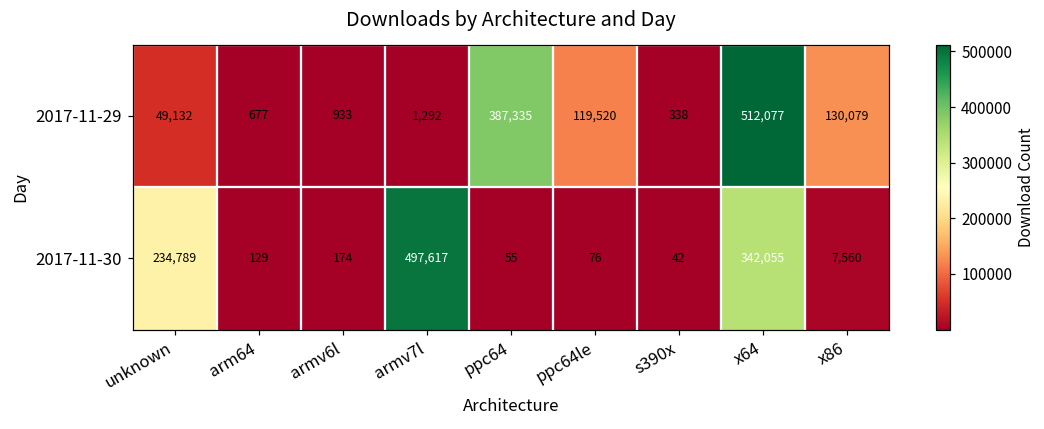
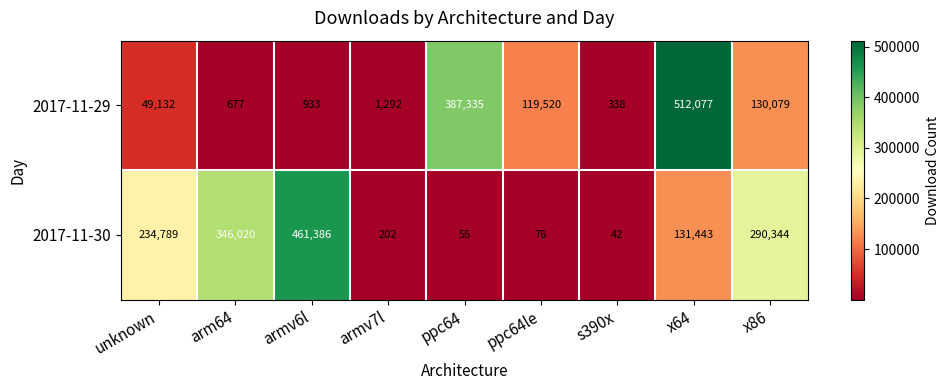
  {
    "2017-11-29": {
      "unknown": "49,132",
      "arm64": "677",
      "armv6l": "933",
      "armv7l": "1,292",
      "ppc64": "387,335",
      "ppc64le": "119,520",
      "s390x": "338",
      "x64": "512,077",
      "x86": "130,079"
    },
    "2017-11-30": {
      "unknown": "234,789",
-     "arm64": "129",
-     "armv6l": "174",
-     "armv7l": "497,617",
+     "arm64": "346,020",
+     "armv6l": "461,386",
+     "armv7l": "202",
      "ppc64": "55",
      "ppc64le": "76",
      "s390x": "42",
-     "x64": "342,055",
-     "x86": "7,560"
+     "x64": "131,443",
+     "x86": "290,344"
    }
  }
